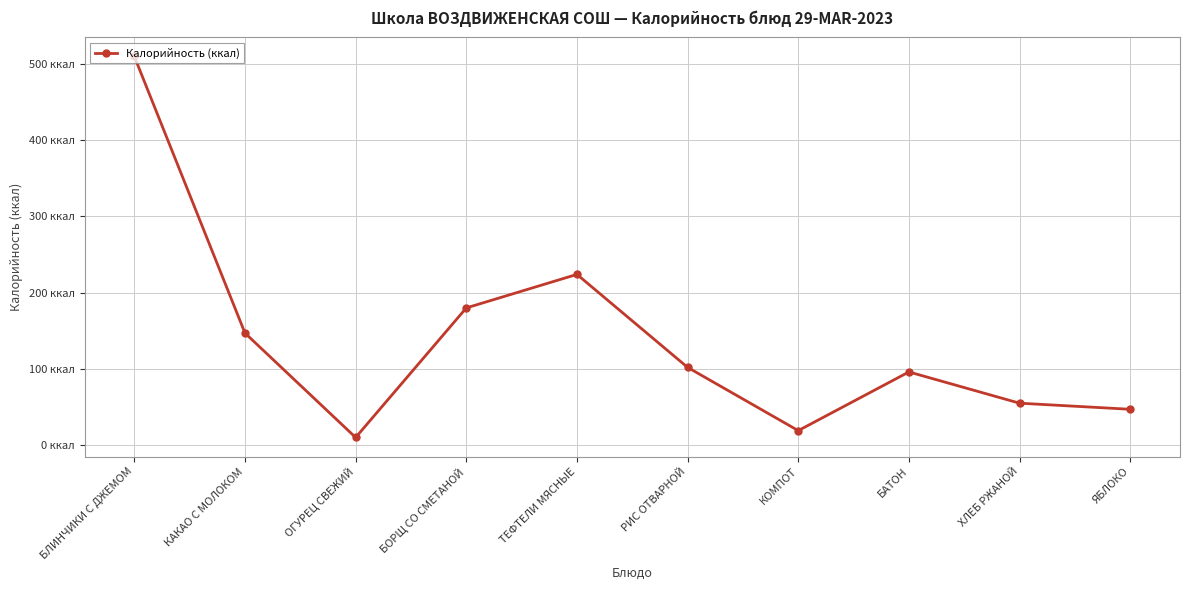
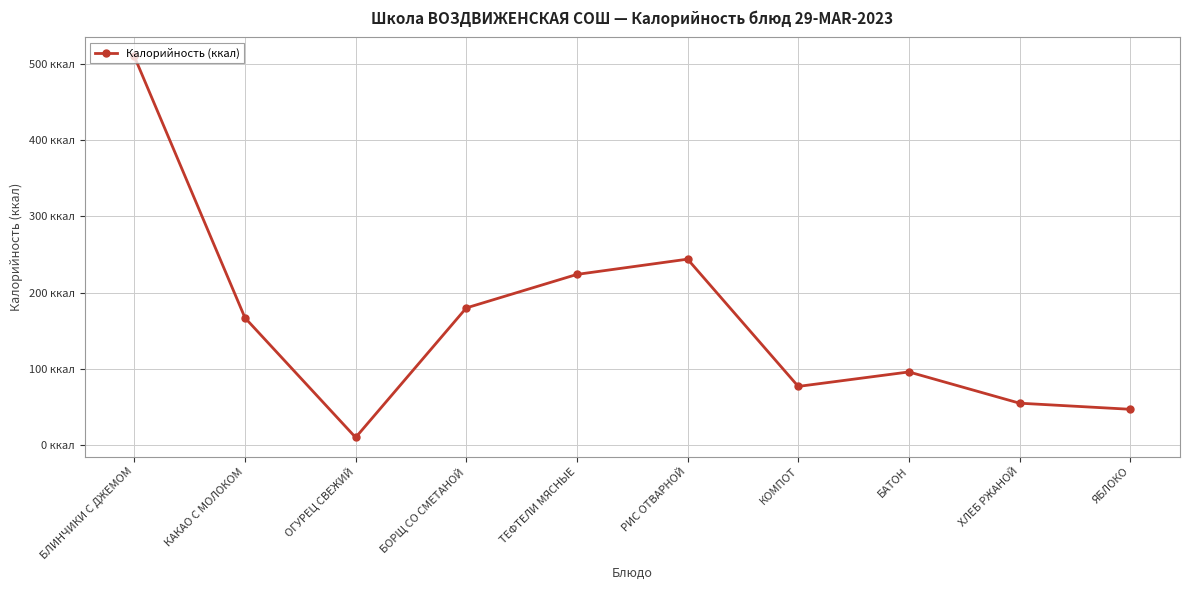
  {
-   "КАКАО С МОЛОКОМ": "150 ккал",
+   "КАКАО С МОЛОКОМ": "170 ккал",
    "ОГУРЕЦ СВЕЖИЙ": "10 ккал",
    "БОРЩ СО СМЕТАНОЙ": "180 ккал",
    "ТЕФТЕЛИ МЯСНЫЕ": "220 ккал",
-   "РИС ОТВАРНОЙ": "100 ккал",
-   "КОМПОТ": "20 ккал",
+   "РИС ОТВАРНОЙ": "240 ккал",
+   "КОМПОТ": "80 ккал",
    "БАТОН": "100 ккал",
    "ХЛЕБ РЖАНОЙ": "60 ккал",
    "ЯБЛОКО": "50 ккал"
  }
